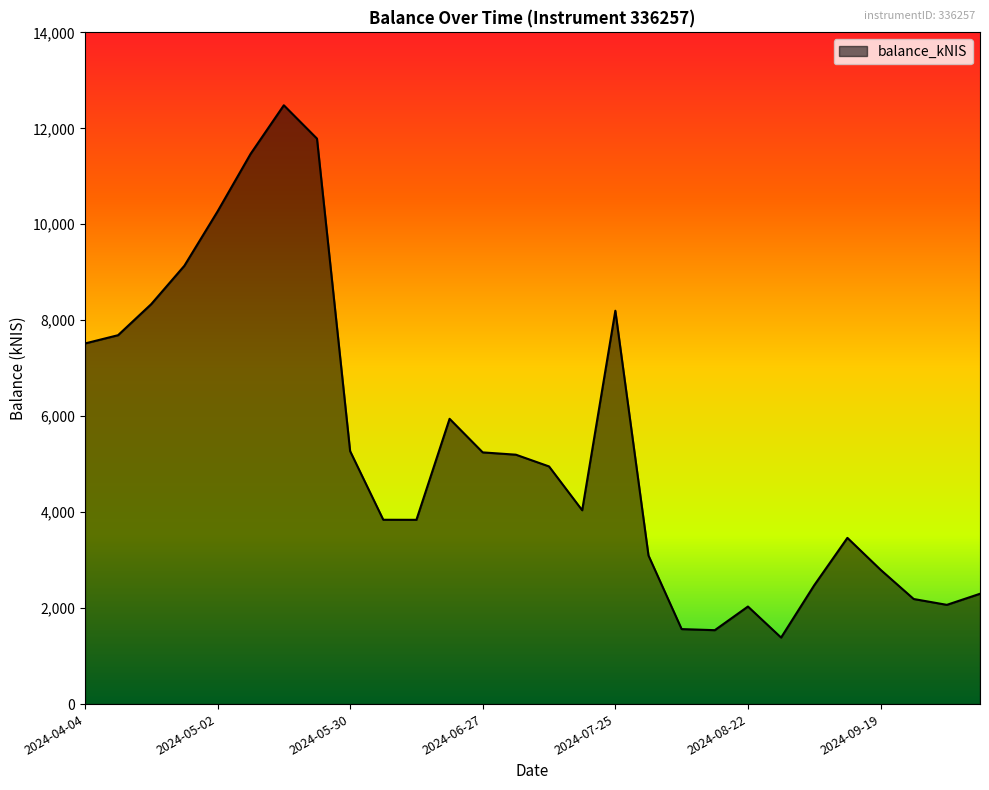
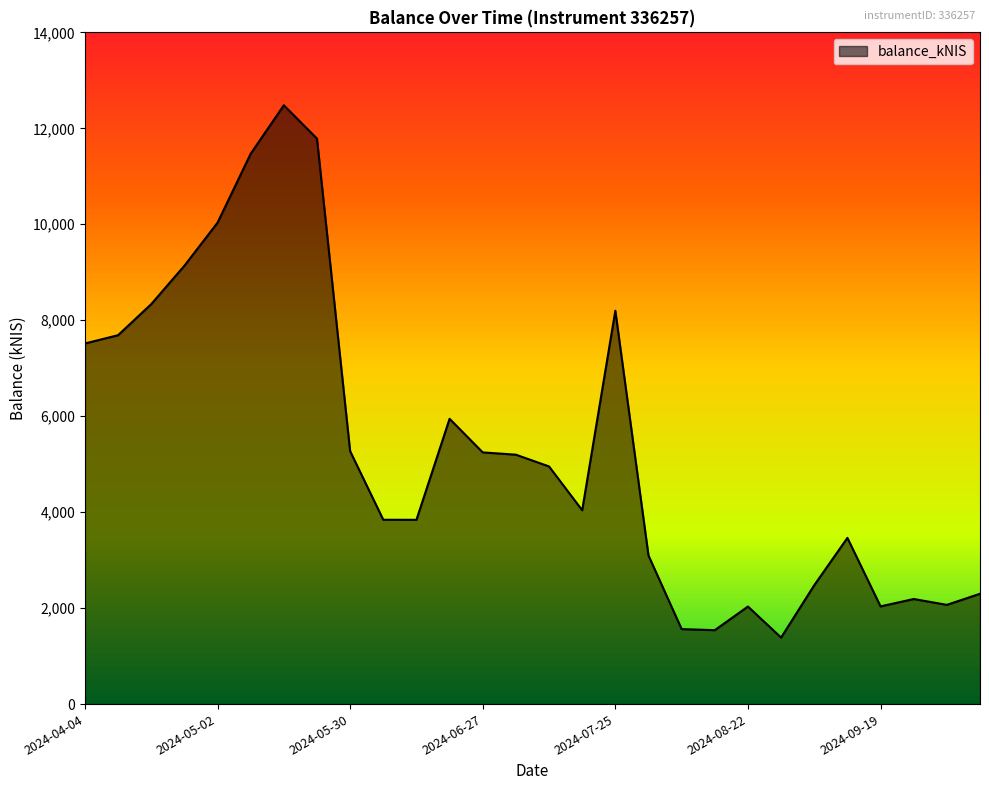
  {
    "2024-04-04": "7,500",
-   "2024-05-02": "10,300",
+   "2024-05-02": "10,000",
    "2024-05-30": "5,300",
    "2024-06-27": "5,200",
    "2024-07-25": "8,200",
    "2024-08-22": "2,000",
-   "2024-09-19": "2,800"
+   "2024-09-19": "2,000"
  }
